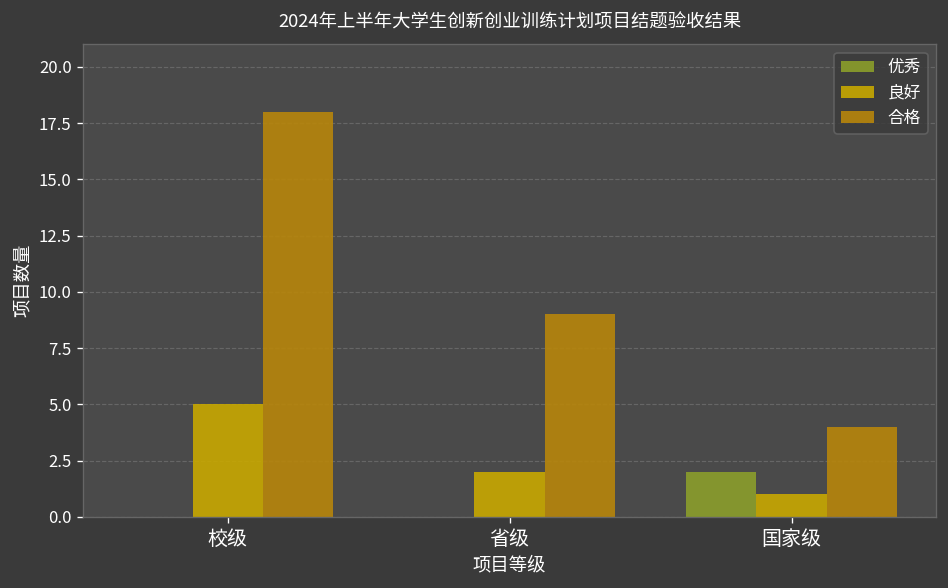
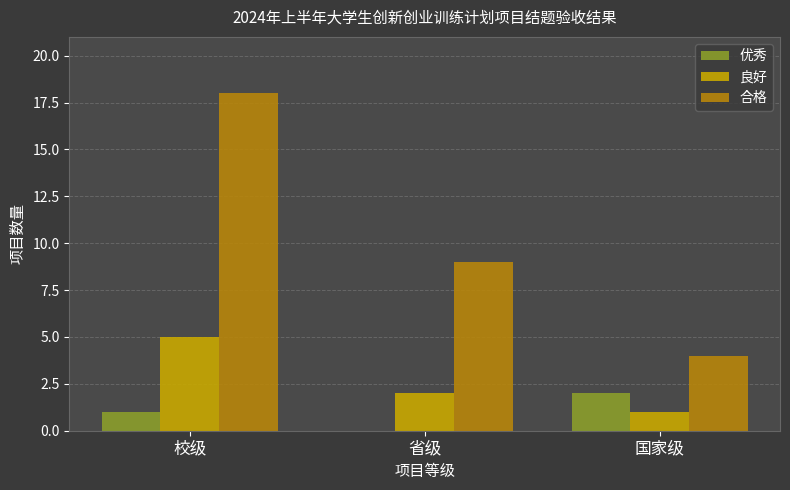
  {
    "优秀": {
-     "校级": 0,
+     "校级": 1,
      "省级": 0,
      "国家级": 2
    }
  }
